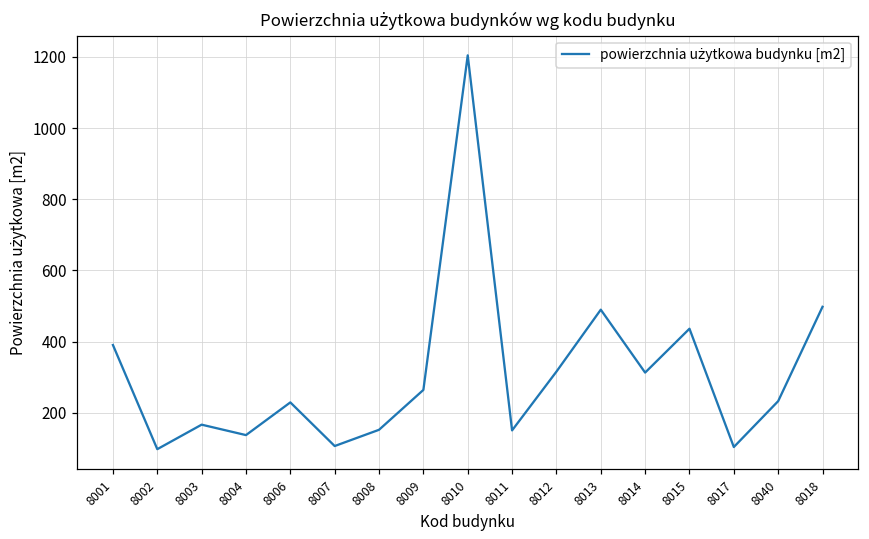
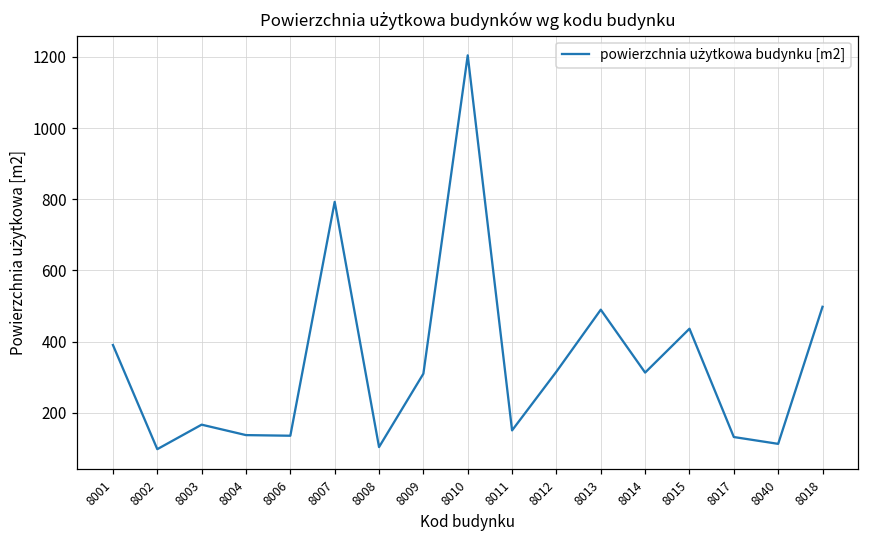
  {
    "8001": 390,
    "8002": 100,
    "8003": 170,
    "8004": 140,
-   "8006": 230,
-   "8007": 110,
-   "8008": 150,
-   "8009": 260,
+   "8006": 140,
+   "8007": 790,
+   "8008": 100,
+   "8009": 310,
    "8010": 1200,
    "8011": 150,
    "8012": 320,
    "8013": 490,
    "8014": 310,
    "8015": 440,
-   "8017": 100,
-   "8040": 230,
+   "8017": 130,
+   "8040": 110,
    "8018": 500
  }
